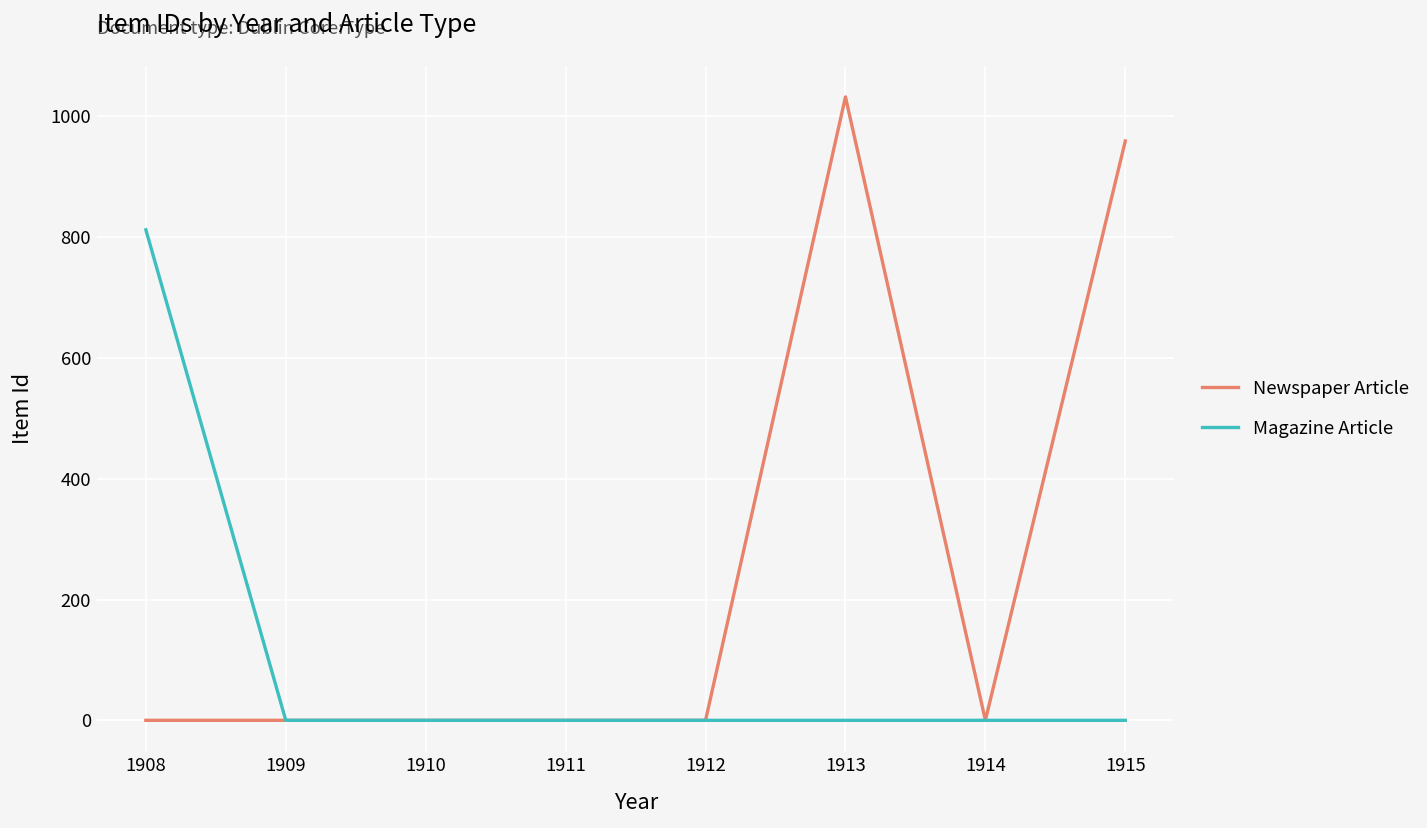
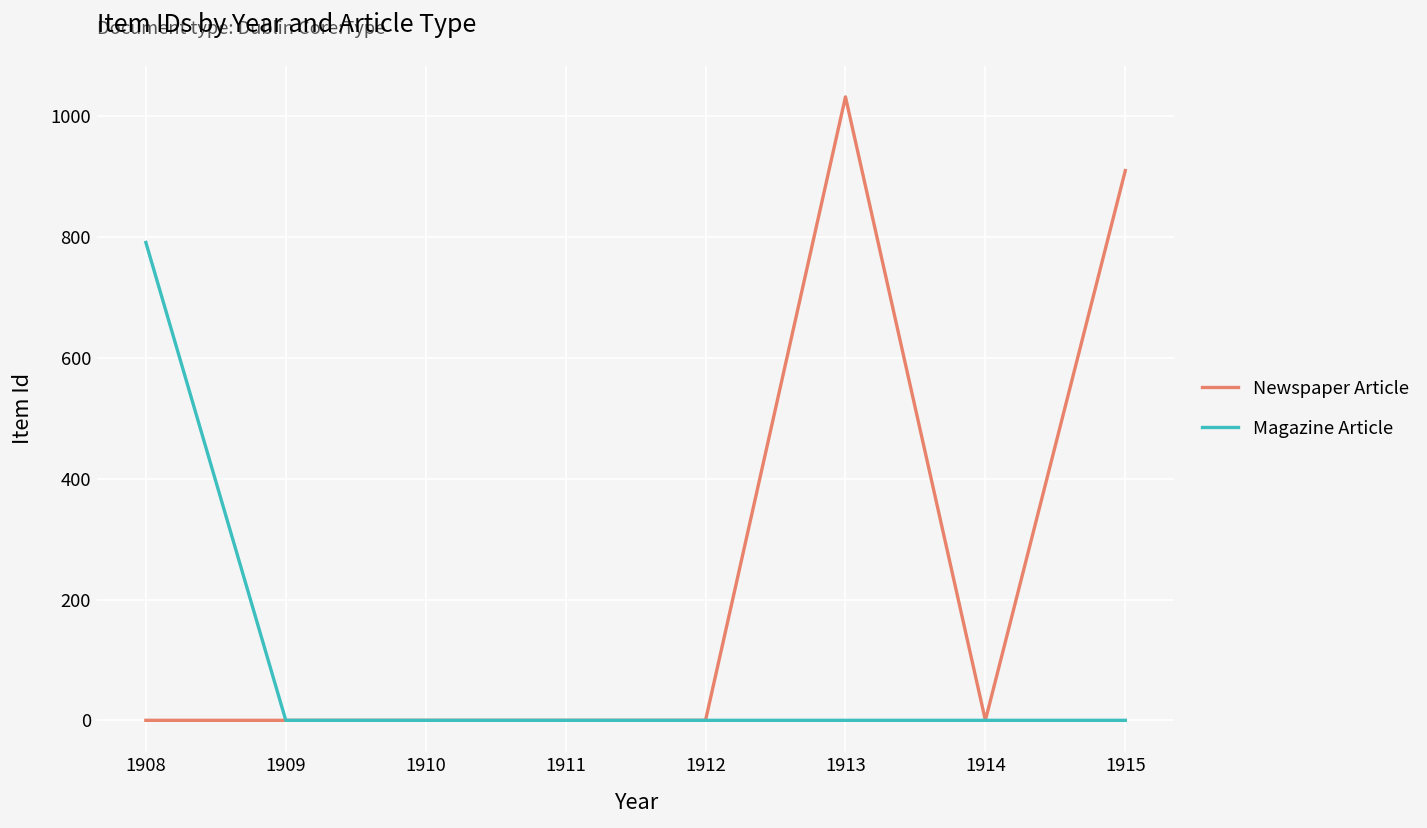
  {
    "Newspaper Article": {
      "1908": 0,
      "1913": 1030,
-     "1915": 960
+     "1915": 910
    },
    "Magazine Article": {
-     "1908": 810,
+     "1908": 790,
      "1913": 0,
      "1915": 0
    }
  }
